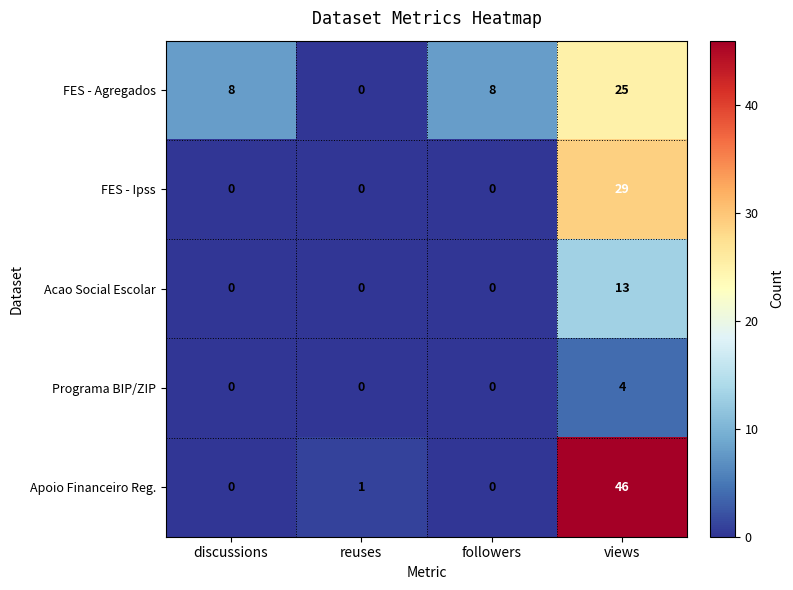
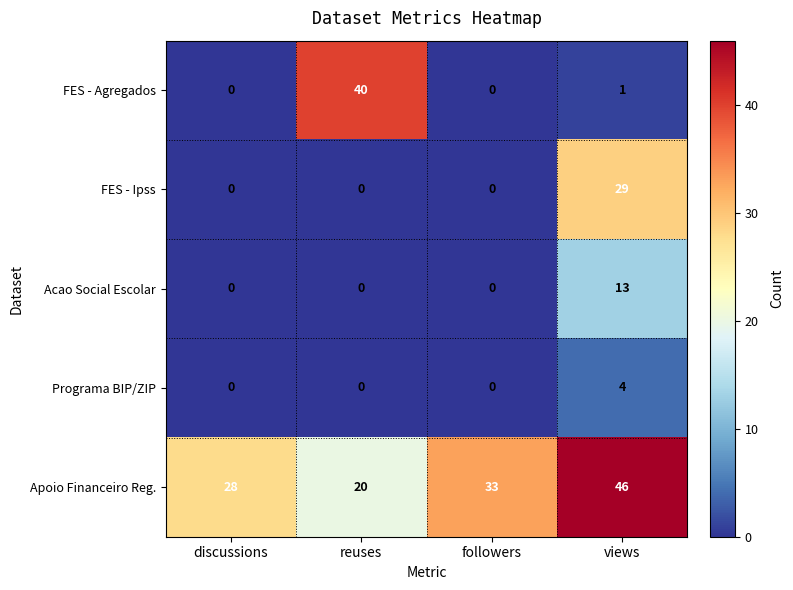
  {
    "FES - Agregados": {
-     "discussions": 8,
-     "reuses": 0,
-     "followers": 8,
-     "views": 25
+     "discussions": 0,
+     "reuses": 40,
+     "followers": 0,
+     "views": 1
    },
    "FES - Ipss": {
      "discussions": 0,
      "reuses": 0,
      "followers": 0,
      "views": 29
    },
    "Acao Social Escolar": {
      "discussions": 0,
      "reuses": 0,
      "followers": 0,
      "views": 13
    },
    "Programa BIP/ZIP": {
      "discussions": 0,
      "reuses": 0,
      "followers": 0,
      "views": 4
    },
    "Apoio Financeiro Reg.": {
-     "discussions": 0,
-     "reuses": 1,
-     "followers": 0,
+     "discussions": 28,
+     "reuses": 20,
+     "followers": 33,
      "views": 46
    }
  }
